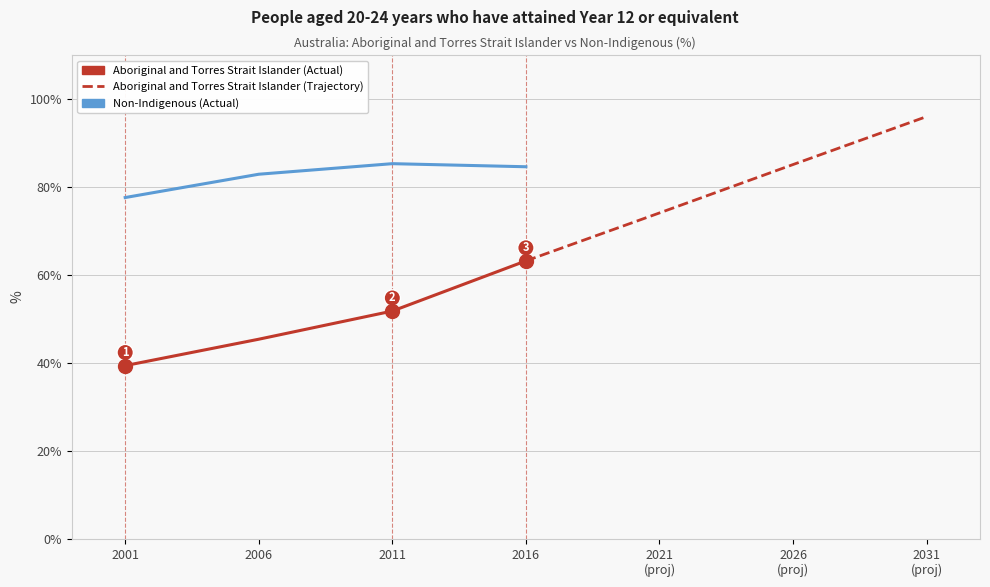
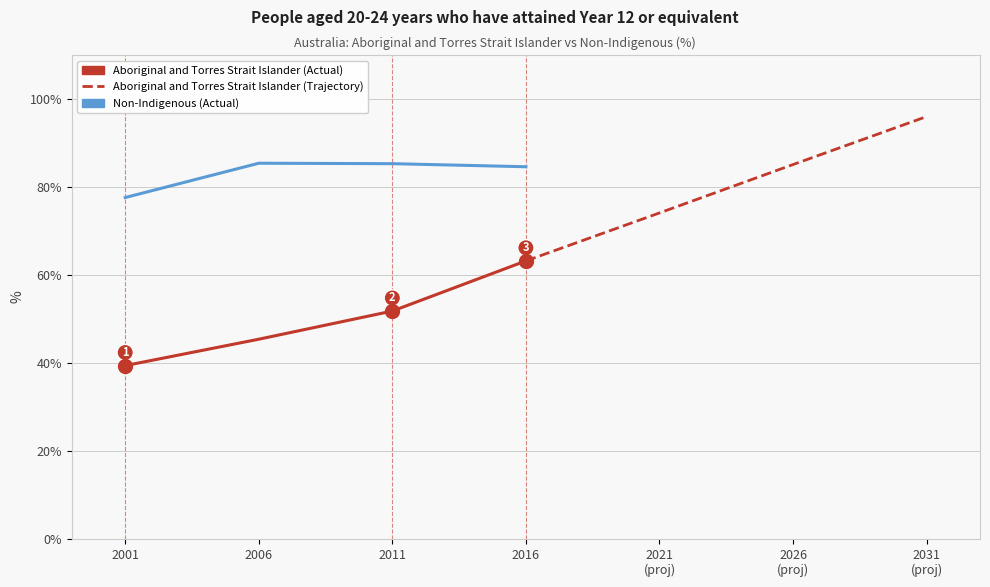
  {
    "Non-Indigenous (Actual)": {
      "2001": "78%",
-     "2006": "83%",
+     "2006": "85%",
      "2011": "85%",
      "2016": "85%"
    }
  }
